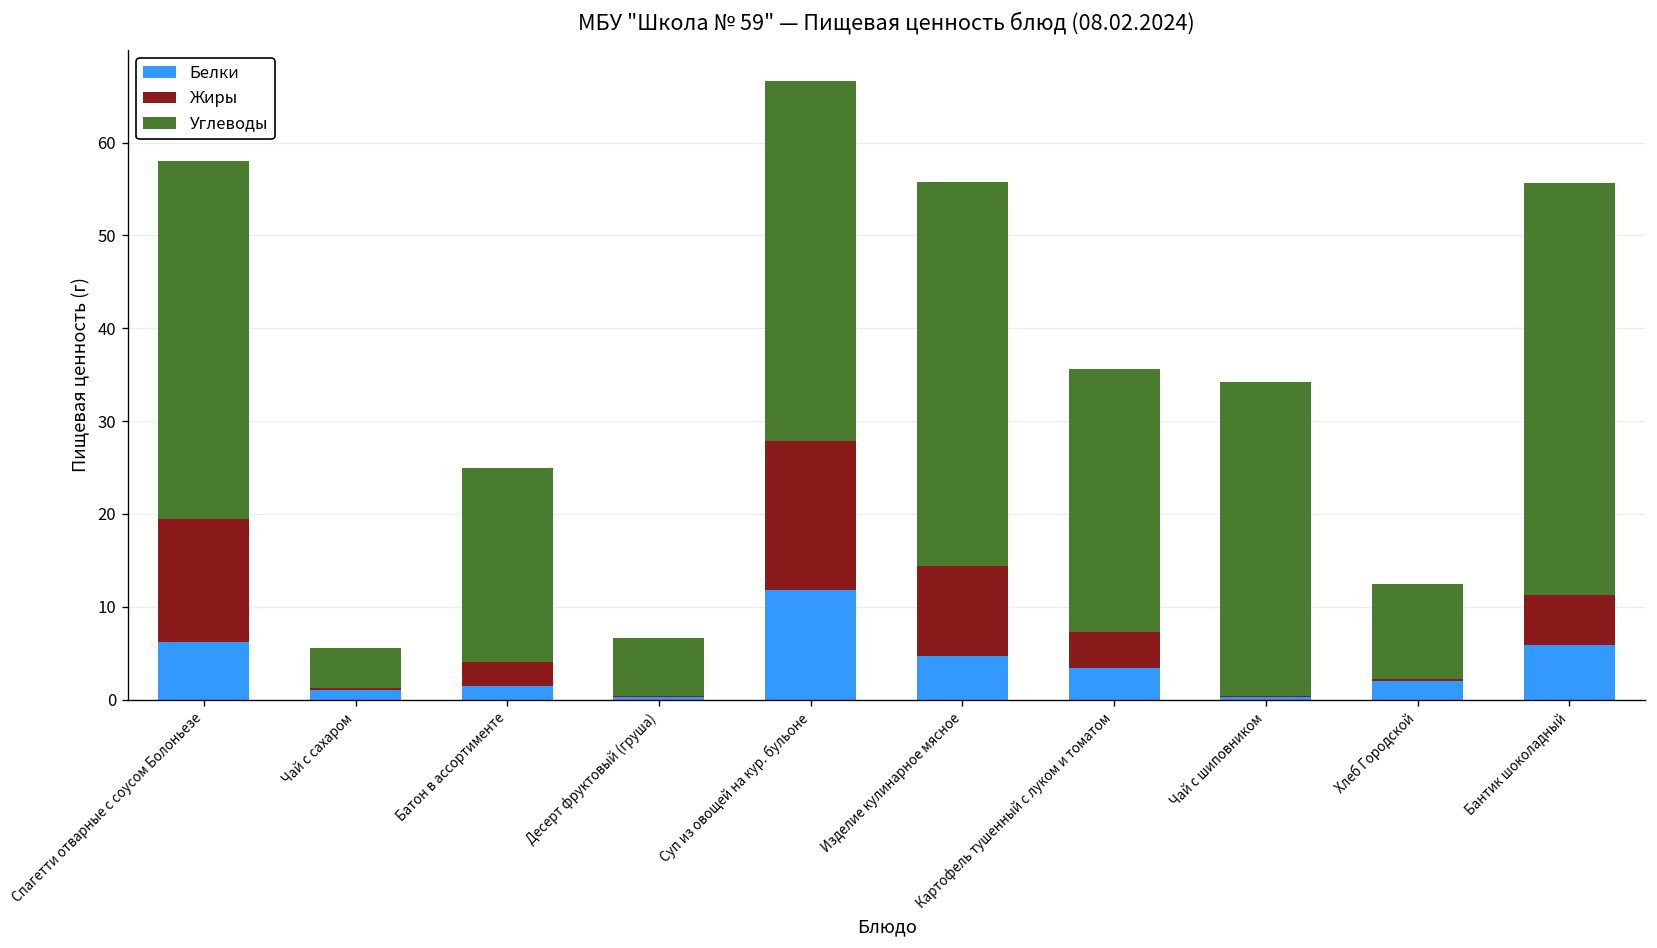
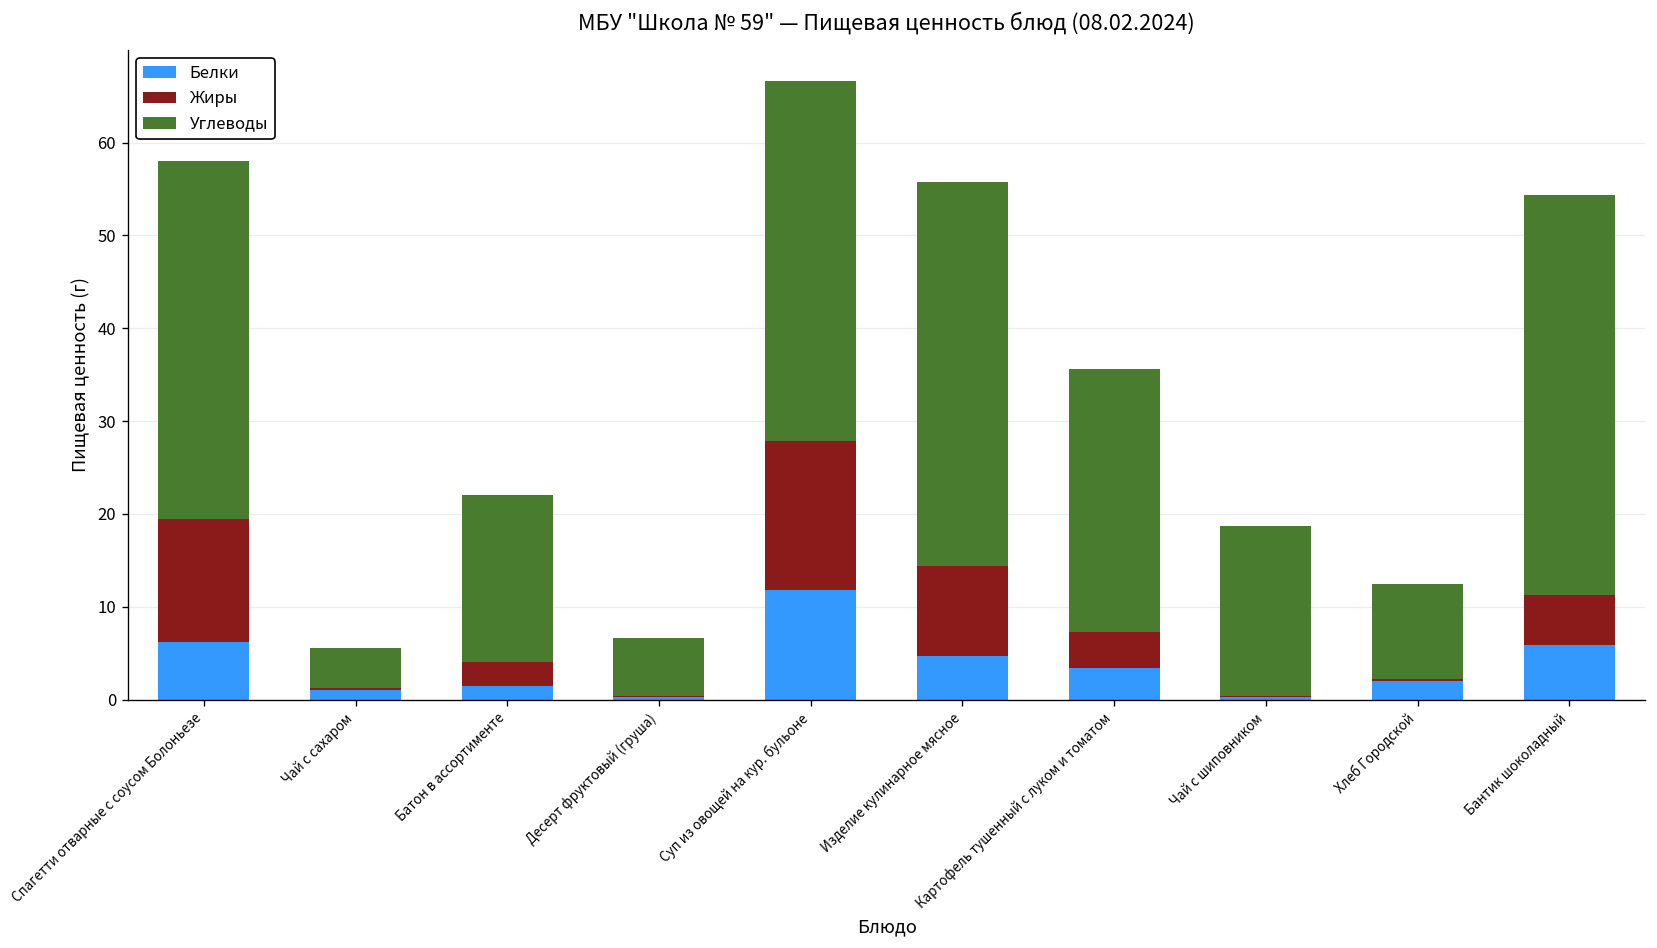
  {
    "Белки": {
      "Спагетти отварные с соусом Болоньезе": 6,
      "Чай с сахаром": 1,
      "Батон в ассортименте": 1,
      "Суп из овощей на кур. бульоне": 12,
      "Изделие кулинарное мясное": 5,
      "Картофель тушенный с луком и томатом": 3,
      "Хлеб Городской": 2,
      "Бантик шоколадный": 6
    },
    "Жиры": {
      "Спагетти отварные с соусом Болоньезе": 13,
      "Батон в ассортименте": 3,
      "Суп из овощей на кур. бульоне": 16,
      "Изделие кулинарное мясное": 10,
      "Картофель тушенный с луком и томатом": 4,
      "Бантик шоколадный": 5
    },
    "Углеводы": {
      "Спагетти отварные с соусом Болоньезе": 39,
      "Чай с сахаром": 4,
-     "Батон в ассортименте": 21,
+     "Батон в ассортименте": 18,
      "Десерт фруктовый (груша)": 6,
      "Суп из овощей на кур. бульоне": 39,
      "Изделие кулинарное мясное": 41,
      "Картофель тушенный с луком и томатом": 28,
-     "Чай с шиповником": 34,
+     "Чай с шиповником": 18,
      "Хлеб Городской": 10,
-     "Бантик шоколадный": 44
+     "Бантик шоколадный": 43
    }
  }
